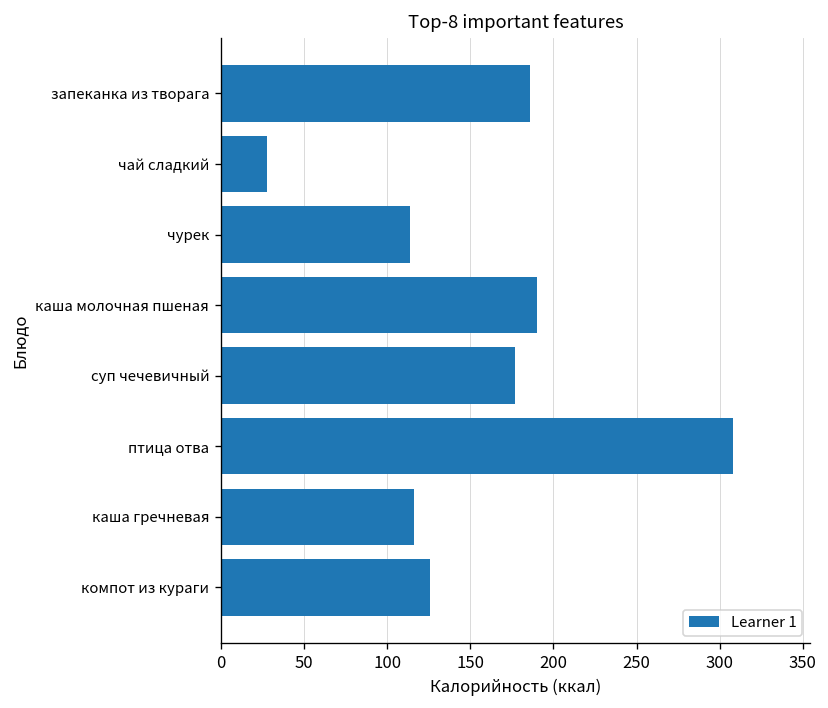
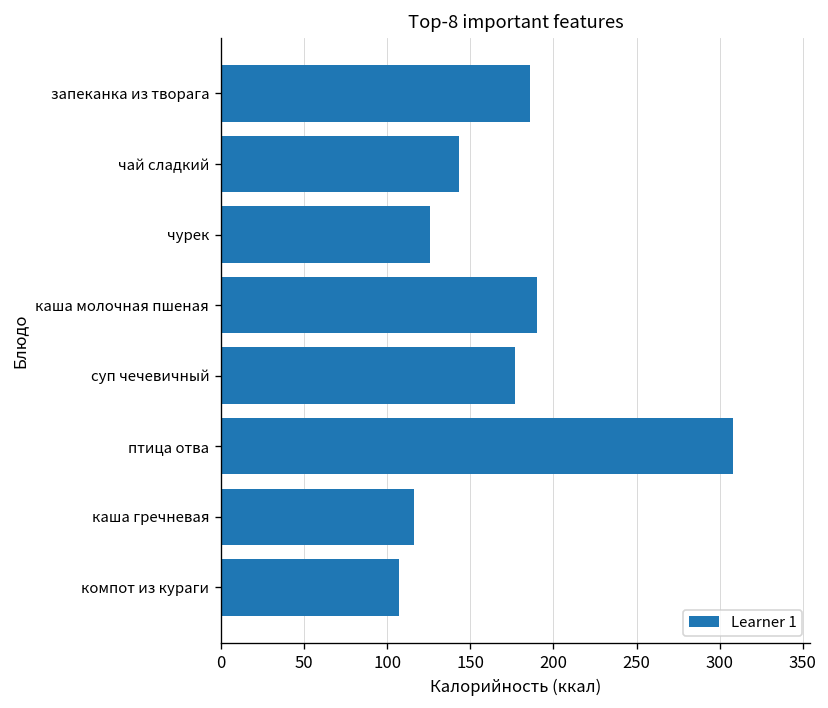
  {
    "запеканка из творага": 186,
-   "чай сладкий": 28,
-   "чурек": 114,
+   "чай сладкий": 143,
+   "чурек": 126,
    "каша молочная пшеная": 190,
    "суп чечевичный": 177,
    "птица отва": 308,
    "каша гречневая": 116,
-   "компот из кураги": 126
+   "компот из кураги": 107
  }
